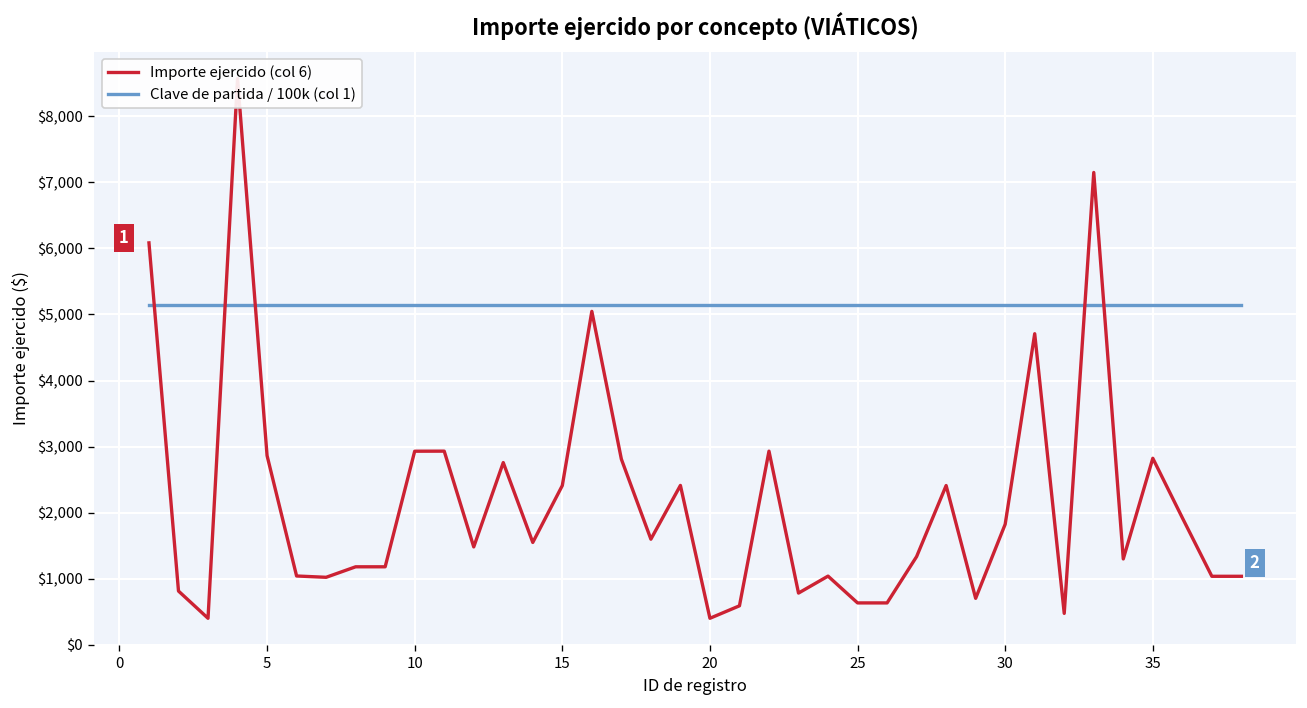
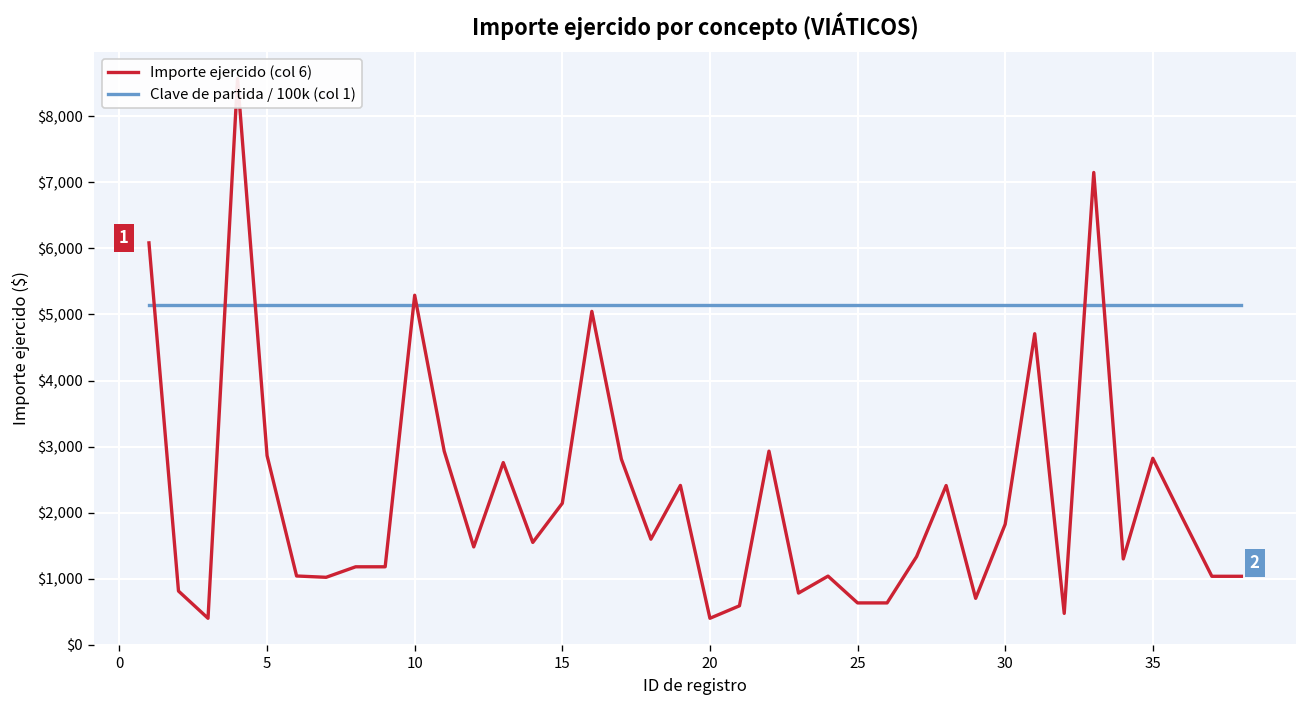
  {
    "Importe ejercido (col 6)": {
      "5": "$2,900",
-     "10": "$2,900",
-     "15": "$2,400",
+     "10": "$5,300",
+     "15": "$2,100",
      "20": "$400",
      "25": "$600",
      "30": "$1,800",
      "35": "$2,800"
    },
    "Clave de partida / 100k (col 1)": {
      "5": "$5,100",
      "10": "$5,100",
      "15": "$5,100",
      "20": "$5,100",
      "25": "$5,100",
      "30": "$5,100",
      "35": "$5,100"
    }
  }
